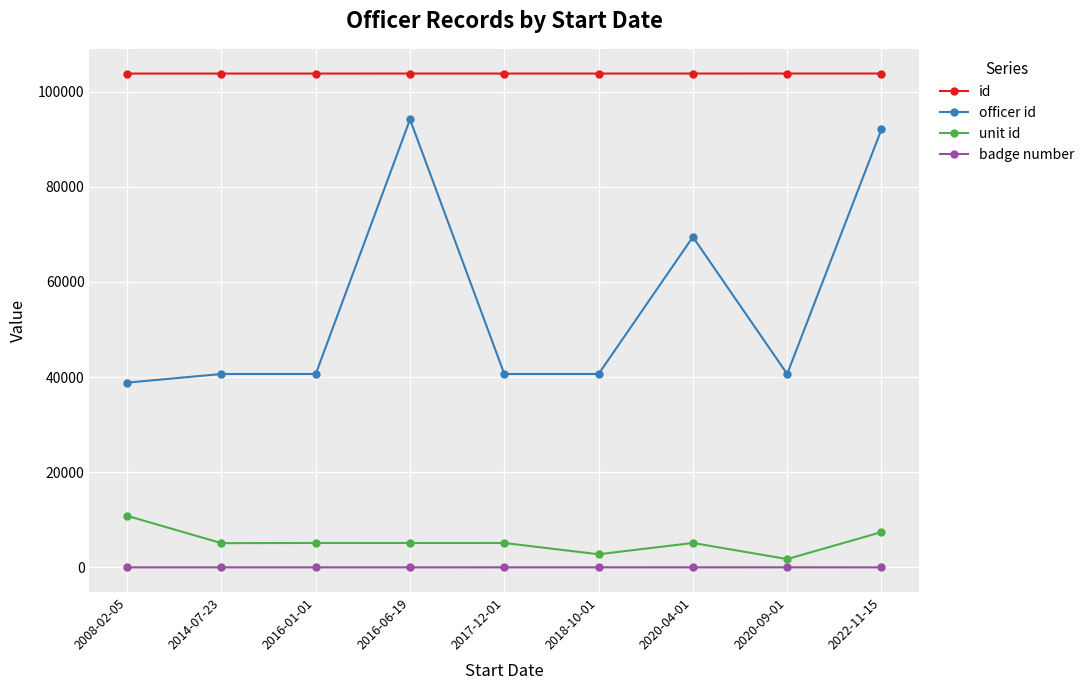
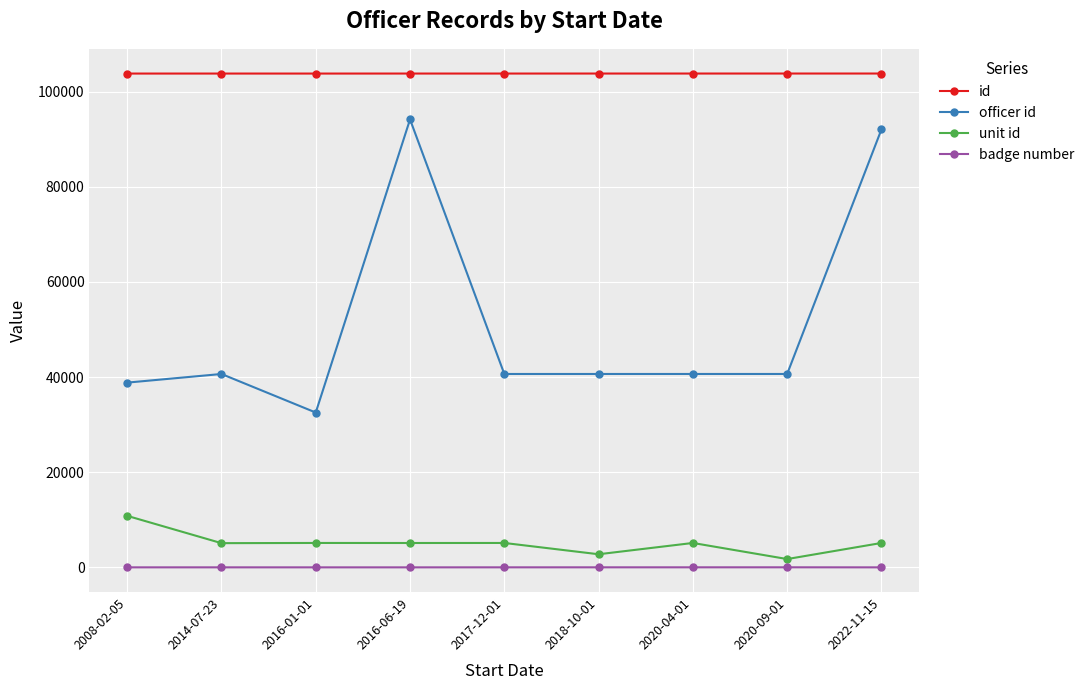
  {
    "id": {
      "2008-02-05": 104000,
      "2014-07-23": 104000,
      "2016-01-01": 104000,
      "2016-06-19": 104000,
      "2017-12-01": 104000,
      "2018-10-01": 104000,
      "2020-04-01": 104000,
      "2020-09-01": 104000,
      "2022-11-15": 104000
    },
    "officer id": {
      "2008-02-05": 39000,
      "2014-07-23": 41000,
-     "2016-01-01": 41000,
+     "2016-01-01": 33000,
      "2016-06-19": 94000,
      "2017-12-01": 41000,
      "2018-10-01": 41000,
-     "2020-04-01": 69000,
+     "2020-04-01": 41000,
      "2020-09-01": 41000,
      "2022-11-15": 92000
    },
    "unit id": {
      "2008-02-05": 11000,
      "2014-07-23": 5000,
      "2016-01-01": 5000,
      "2016-06-19": 5000,
      "2017-12-01": 5000,
      "2018-10-01": 3000,
      "2020-04-01": 5000,
      "2020-09-01": 2000,
-     "2022-11-15": 7000
+     "2022-11-15": 5000
    },
    "badge number": {
      "2008-02-05": 0,
      "2014-07-23": 0,
      "2016-01-01": 0,
      "2016-06-19": 0,
      "2017-12-01": 0,
      "2018-10-01": 0,
      "2020-04-01": 0,
      "2020-09-01": 0,
      "2022-11-15": 0
    }
  }
